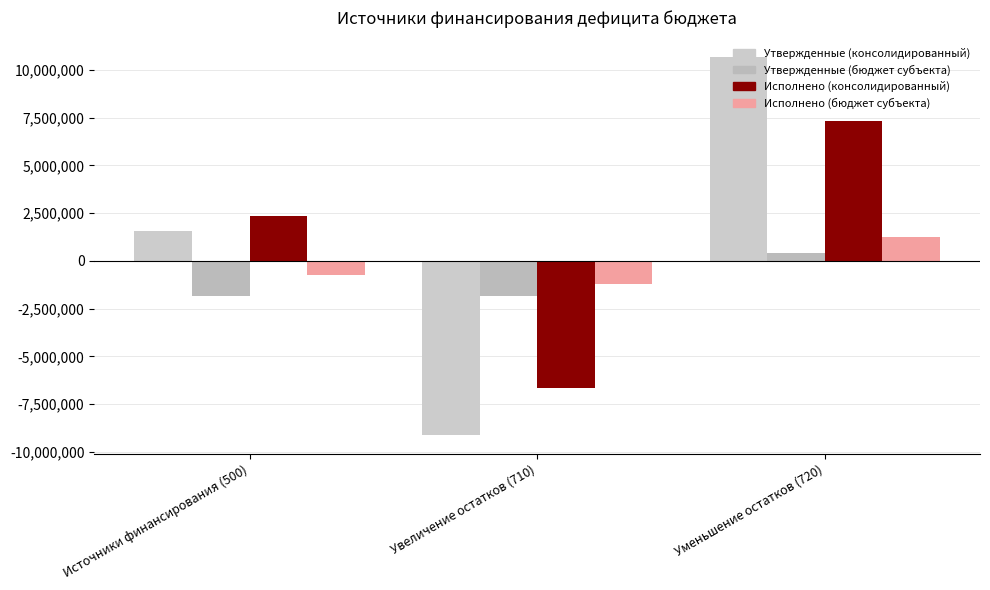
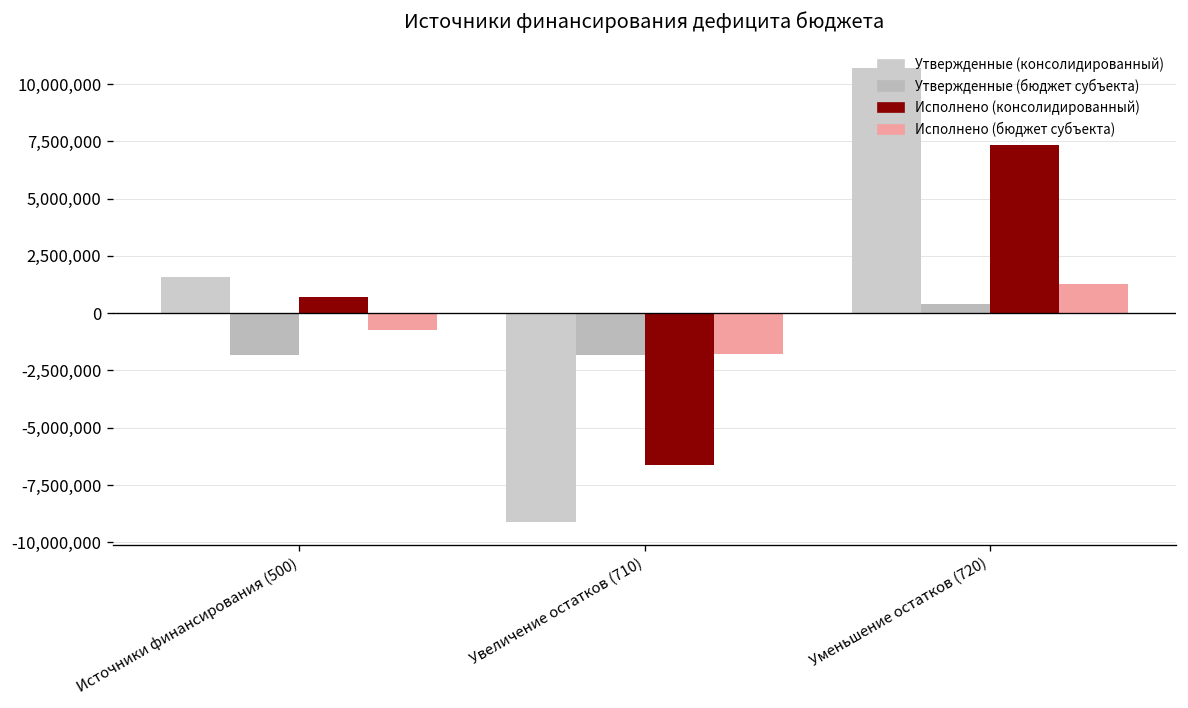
  {
    "Исполнено (консолидированный)": {
-     "Источники финансирования (500)": "2,400,000",
+     "Источники финансирования (500)": "700,000",
      "Увеличение остатков (710)": "-6,600,000",
      "Уменьшение остатков (720)": "7,300,000"
    },
    "Исполнено (бюджет субъекта)": {
      "Источники финансирования (500)": "-700,000",
-     "Увеличение остатков (710)": "-1,200,000",
+     "Увеличение остатков (710)": "-1,800,000",
      "Уменьшение остатков (720)": "1,300,000"
    }
  }
